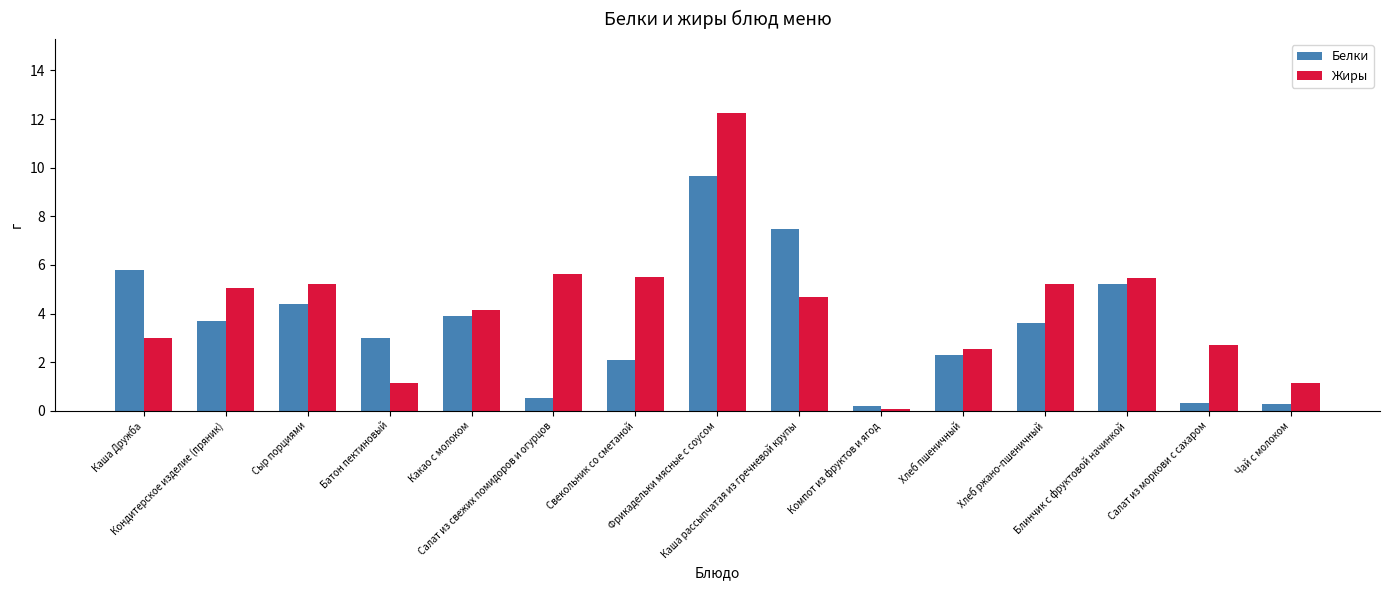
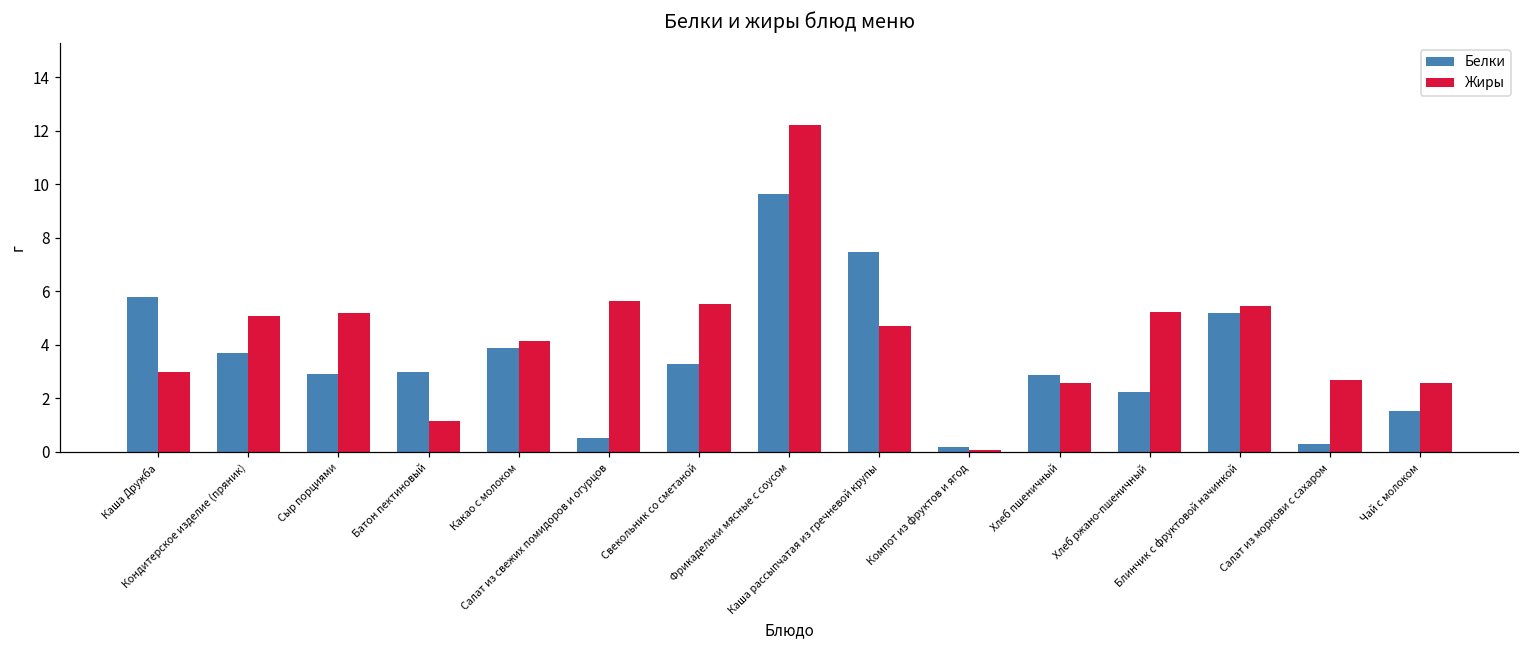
  {
    "Белки": {
      "Каша Дружба": 5.8,
      "Кондитерское изделие (пряник)": 3.7,
-     "Сыр порциями": 4.4,
+     "Сыр порциями": 2.9,
      "Батон пектиновый": 3.0,
      "Какао с молоком": 3.9,
      "Салат из свежих помидоров и огурцов": 0.5,
-     "Свекольник со сметаной": 2.1,
+     "Свекольник со сметаной": 3.3,
      "Фрикадельки мясные с соусом": 9.7,
      "Каша рассыпчатая из гречневой крупы": 7.5,
      "Компот из фруктов и ягод": 0.2,
-     "Хлеб пшеничный": 2.3,
-     "Хлеб ржано-пшеничный": 3.6,
+     "Хлеб пшеничный": 2.9,
+     "Хлеб ржано-пшеничный": 2.2,
      "Блинчик с фруктовой начинкой": 5.2,
      "Салат из моркови с сахаром": 0.3,
-     "Чай с молоком": 0.3
+     "Чай с молоком": 1.5
    },
    "Жиры": {
      "Каша Дружба": 3.0,
      "Кондитерское изделие (пряник)": 5.1,
      "Сыр порциями": 5.2,
      "Батон пектиновый": 1.2,
      "Какао с молоком": 4.2,
      "Салат из свежих помидоров и огурцов": 5.6,
      "Свекольник со сметаной": 5.5,
      "Фрикадельки мясные с соусом": 12.2,
      "Каша рассыпчатая из гречневой крупы": 4.7,
      "Хлеб пшеничный": 2.6,
      "Хлеб ржано-пшеничный": 5.2,
      "Блинчик с фруктовой начинкой": 5.5,
      "Салат из моркови с сахаром": 2.7,
-     "Чай с молоком": 1.1
+     "Чай с молоком": 2.6
    }
  }
